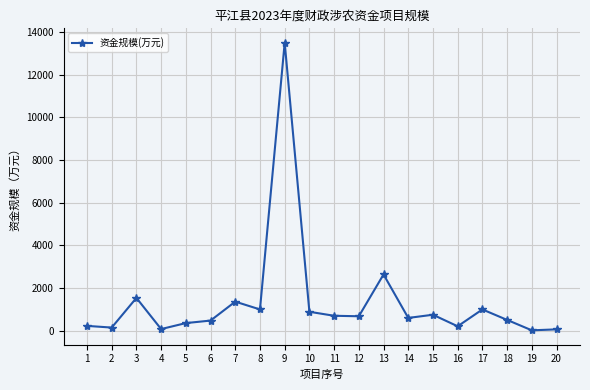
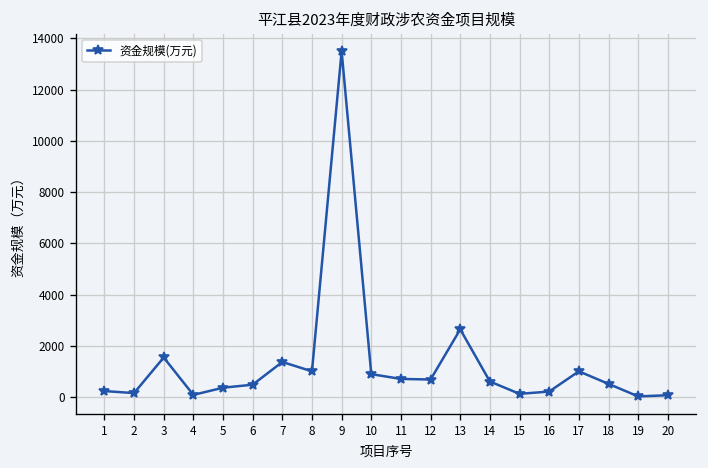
  {
    "1": 200,
    "2": 200,
    "3": 1500,
    "4": 100,
    "5": 400,
    "6": 500,
    "7": 1400,
    "8": 1000,
    "9": 13500,
    "10": 900,
    "11": 700,
    "12": 700,
    "13": 2600,
    "14": 600,
-   "15": 800,
+   "15": 100,
    "16": 200,
    "17": 1000,
    "18": 500,
    "19": 0,
    "20": 100
  }
